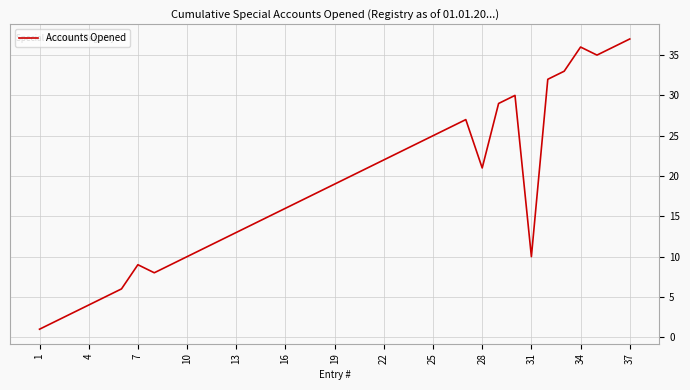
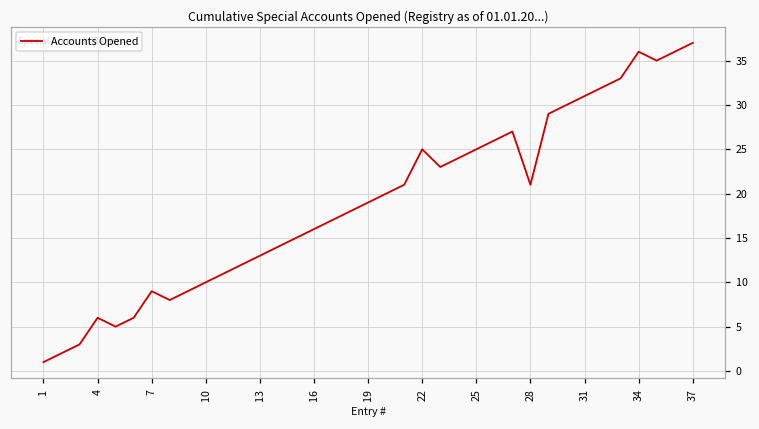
  {
    "1": 1,
-   "4": 4,
+   "4": 6,
    "7": 9,
    "10": 10,
    "13": 13,
    "16": 16,
    "19": 19,
-   "22": 22,
+   "22": 25,
    "25": 25,
    "28": 21,
-   "31": 10,
+   "31": 31,
    "34": 36,
    "37": 37
  }
